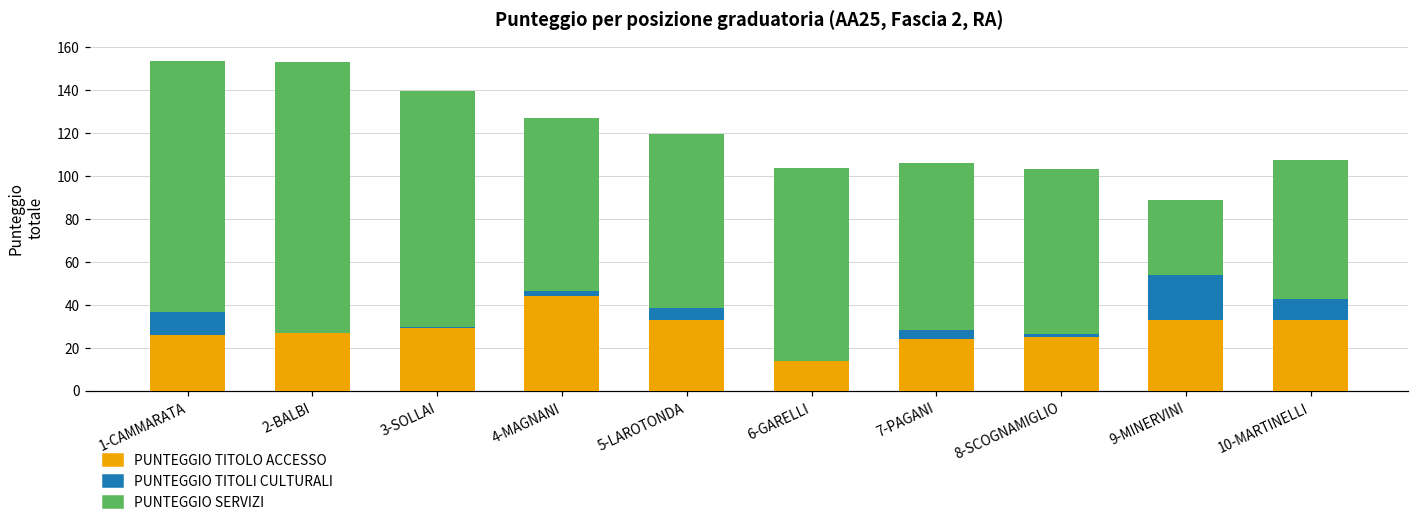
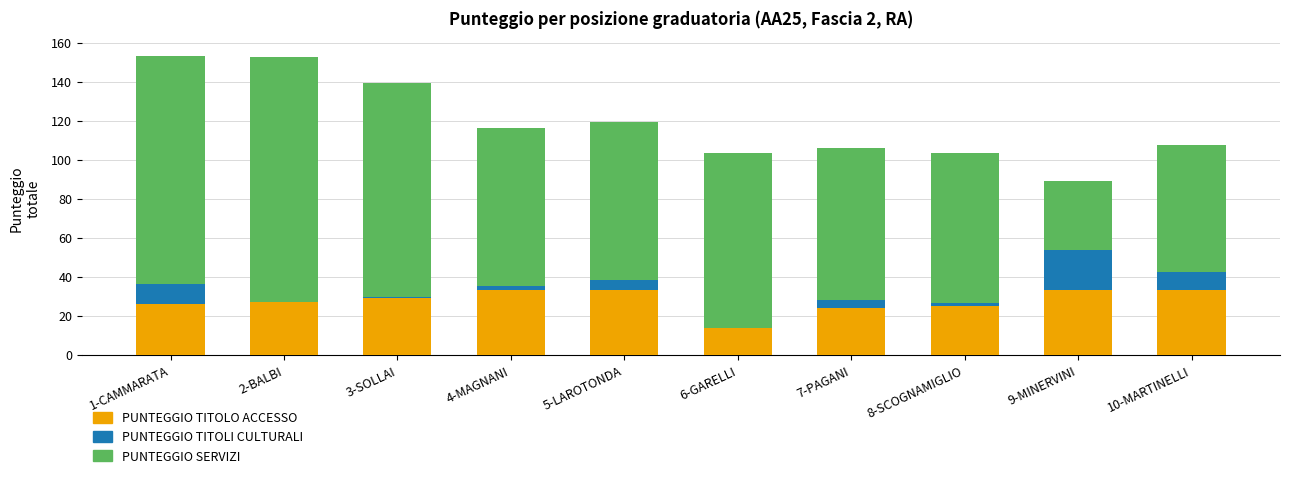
  {
    "PUNTEGGIO TITOLO ACCESSO": {
      "1-CAMMARATA": 26,
      "2-BALBI": 27,
      "3-SOLLAI": 29,
-     "4-MAGNANI": 44,
+     "4-MAGNANI": 33,
      "5-LAROTONDA": 33,
      "6-GARELLI": 14,
      "7-PAGANI": 24,
      "8-SCOGNAMIGLIO": 25,
      "9-MINERVINI": 33,
      "10-MARTINELLI": 33
    },
    "PUNTEGGIO TITOLI CULTURALI": {
      "1-CAMMARATA": 11,
      "2-BALBI": 0,
      "4-MAGNANI": 2,
      "5-LAROTONDA": 6,
      "6-GARELLI": 0,
      "7-PAGANI": 4,
      "8-SCOGNAMIGLIO": 2,
      "9-MINERVINI": 21,
      "10-MARTINELLI": 10
    },
    "PUNTEGGIO SERVIZI": {
      "1-CAMMARATA": 117,
      "2-BALBI": 126,
      "3-SOLLAI": 110,
      "4-MAGNANI": 81,
      "5-LAROTONDA": 81,
      "6-GARELLI": 90,
      "7-PAGANI": 78,
      "8-SCOGNAMIGLIO": 77,
      "9-MINERVINI": 35,
      "10-MARTINELLI": 65
    }
  }
